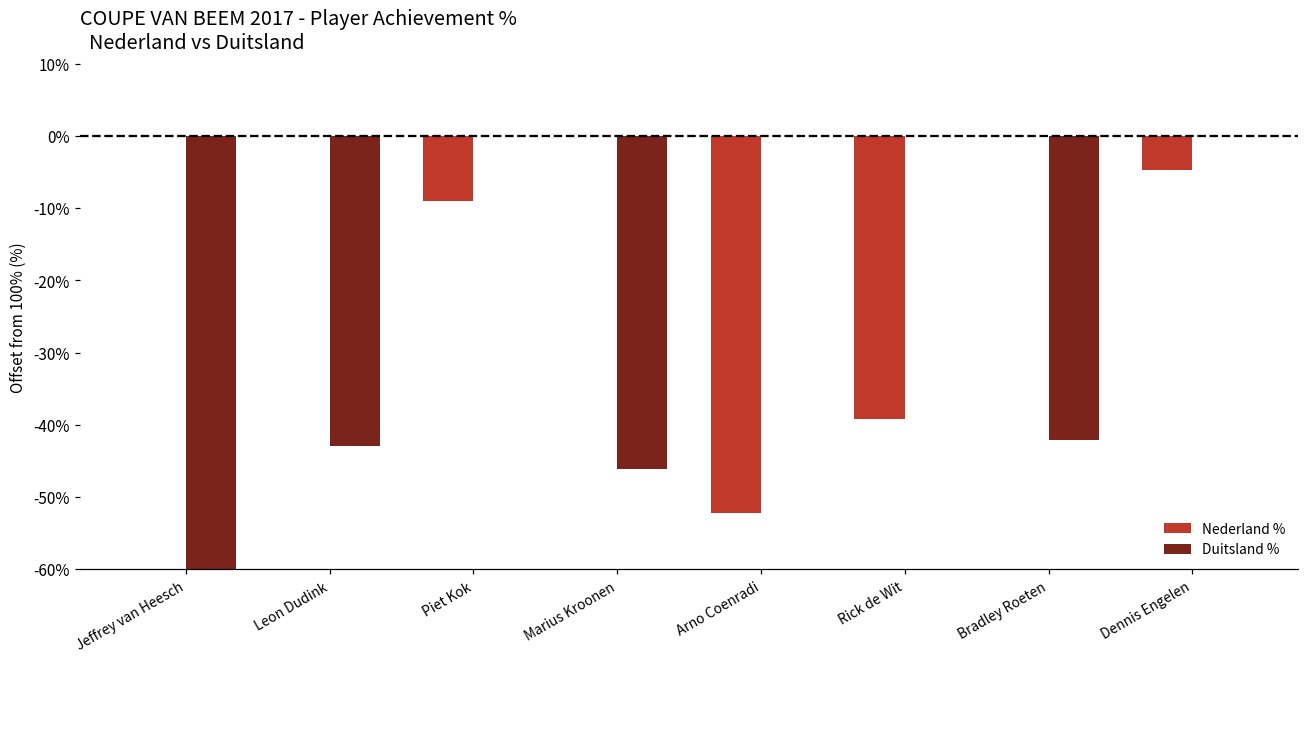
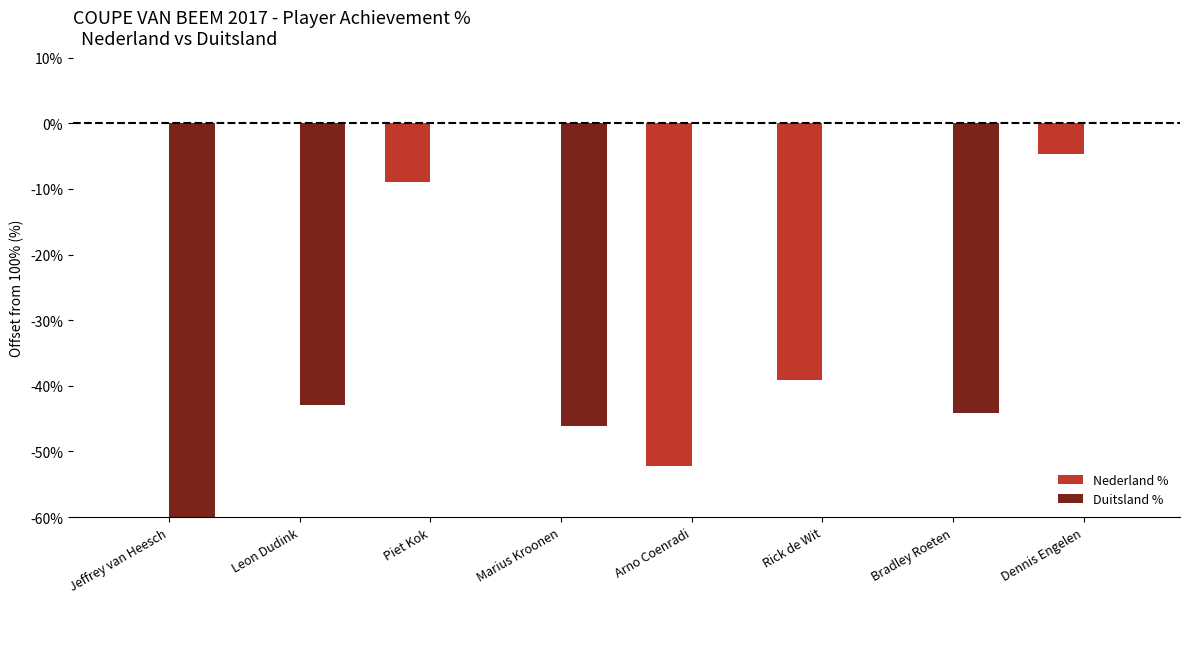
  {
    "Nederland %": {
      "Jeffrey van Heesch": "0%",
      "Leon Dudink": "0%",
      "Piet Kok": "-9%",
      "Marius Kroonen": "0%",
      "Arno Coenradi": "-52%",
      "Rick de Wit": "-39%",
      "Bradley Roeten": "0%",
      "Dennis Engelen": "-5%"
    },
    "Duitsland %": {
      "Leon Dudink": "-43%",
      "Piet Kok": "0%",
      "Marius Kroonen": "-46%",
      "Arno Coenradi": "0%",
      "Rick de Wit": "0%",
-     "Bradley Roeten": "-42%",
+     "Bradley Roeten": "-44%",
      "Dennis Engelen": "0%"
    }
  }
